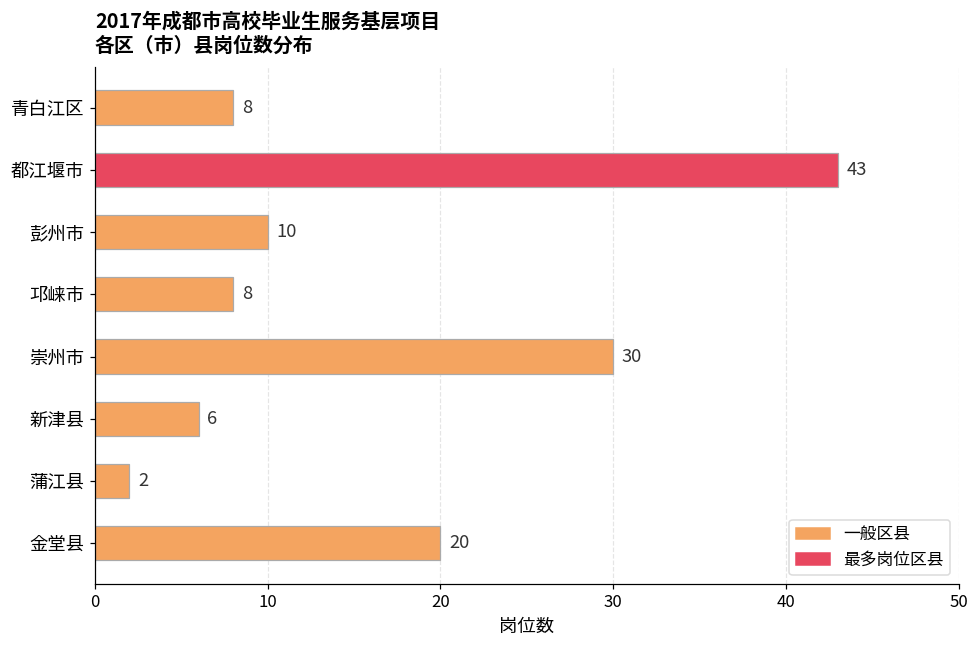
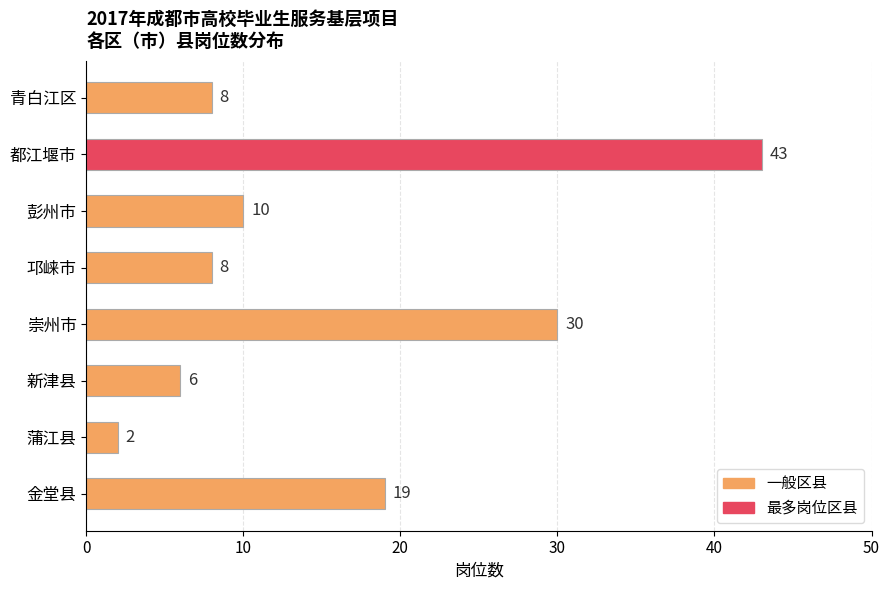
  {
    "青白江区": 8,
    "都江堰市": 43,
    "彭州市": 10,
    "邛崃市": 8,
    "崇州市": 30,
    "新津县": 6,
    "蒲江县": 2,
-   "金堂县": 20
+   "金堂县": 19
  }
